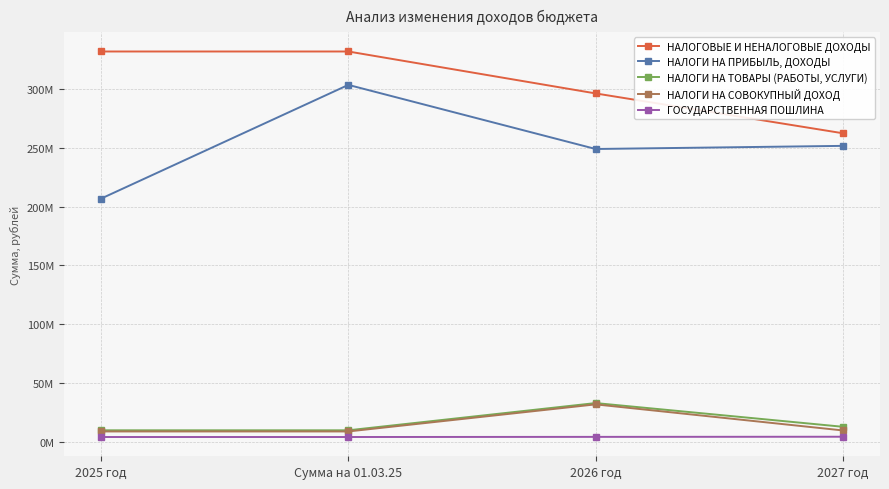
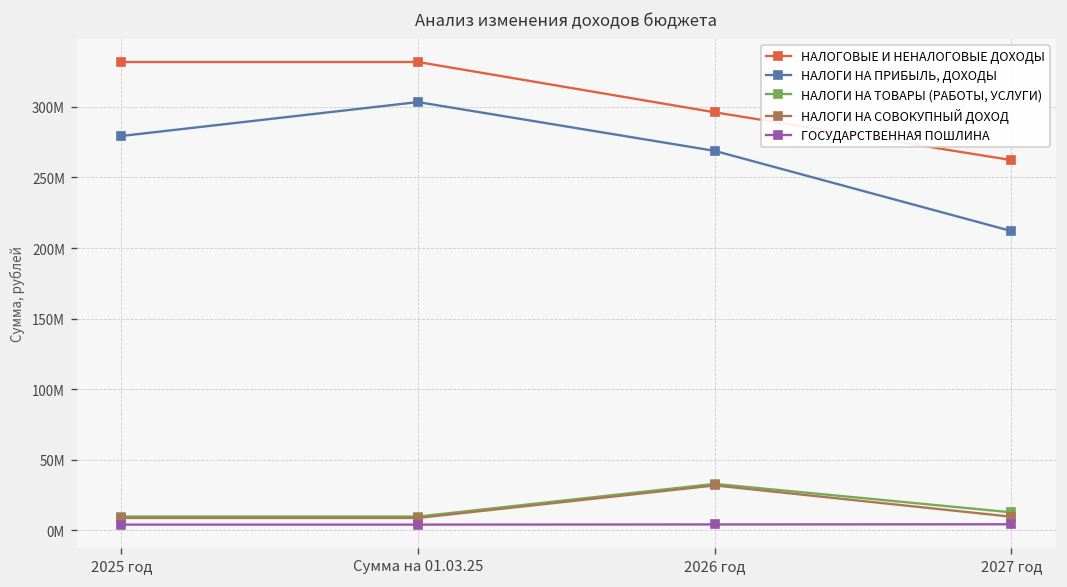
  {
    "НАЛОГОВЫЕ И НЕНАЛОГОВЫЕ ДОХОДЫ": {
      "2025 год": "332М",
      "Сумма на 01.03.25": "332М",
      "2026 год": "296М",
      "2027 год": "262М"
    },
    "НАЛОГИ НА ПРИБЫЛЬ, ДОХОДЫ": {
-     "2025 год": "207М",
+     "2025 год": "279М",
      "Сумма на 01.03.25": "303М",
-     "2026 год": "249М",
-     "2027 год": "252М"
+     "2026 год": "269М",
+     "2027 год": "212М"
    },
    "НАЛОГИ НА ТОВАРЫ (РАБОТЫ, УСЛУГИ)": {
      "2027 год": "13М"
    },
    "НАЛОГИ НА СОВОКУПНЫЙ ДОХОД": {
      "2027 год": "9М"
    },
    "ГОСУДАРСТВЕННАЯ ПОШЛИНА": {
      "2025 год": "4М",
      "Сумма на 01.03.25": "4М",
      "2026 год": "4М",
      "2027 год": "4М"
    }
  }
